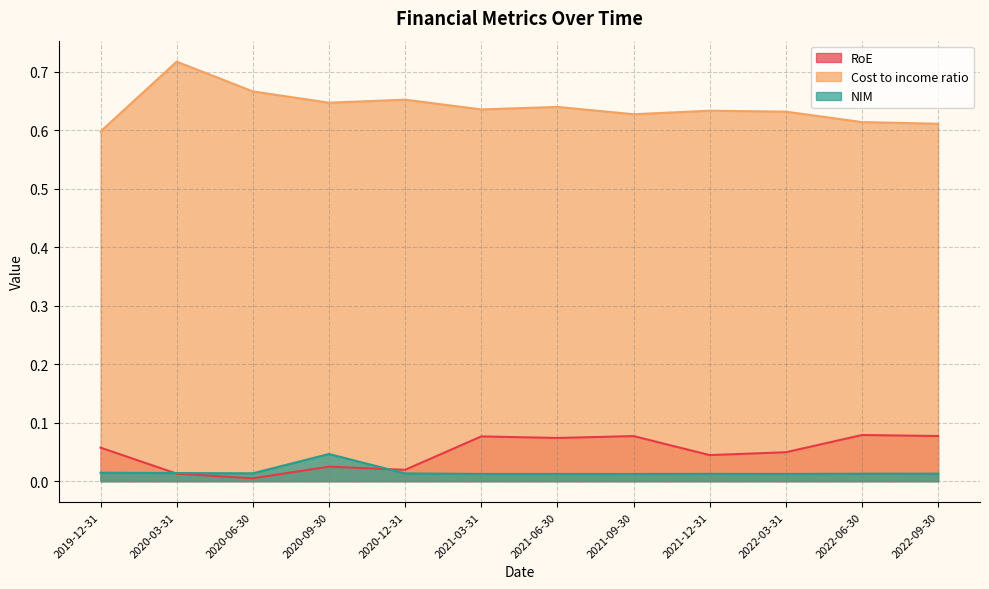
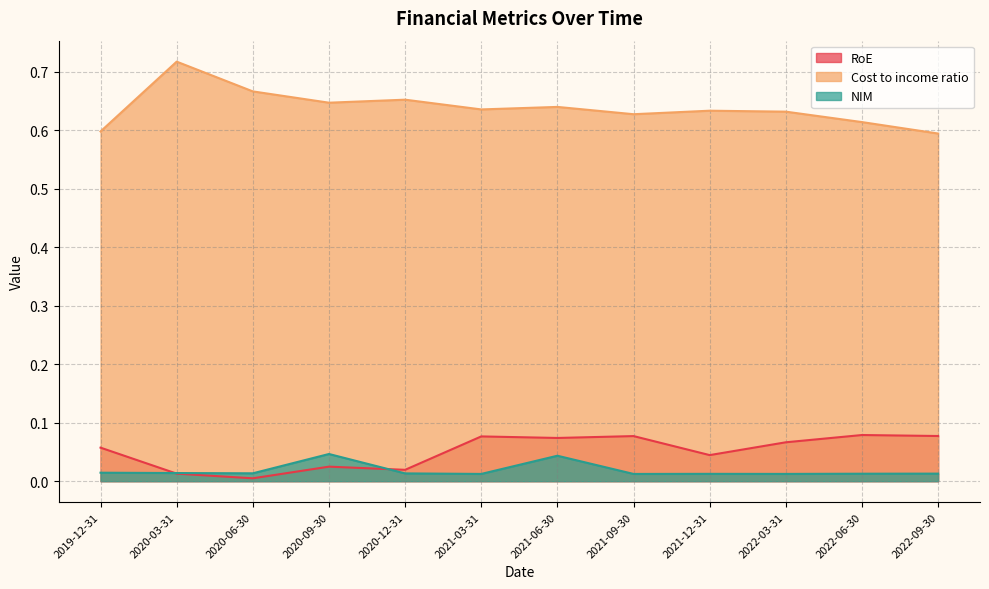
  {
    "RoE": {
      "2019-12-31": 0.06,
      "2020-06-30": 0.00,
      "2020-09-30": 0.02,
      "2020-12-31": 0.02,
      "2021-03-31": 0.08,
      "2021-06-30": 0.07,
      "2021-09-30": 0.08,
      "2021-12-31": 0.04,
-     "2022-03-31": 0.05,
+     "2022-03-31": 0.07,
      "2022-06-30": 0.08,
      "2022-09-30": 0.08
    },
    "Cost to income ratio": {
      "2019-12-31": 0.60,
      "2020-03-31": 0.72,
      "2020-06-30": 0.67,
      "2020-09-30": 0.65,
      "2020-12-31": 0.65,
      "2021-03-31": 0.64,
      "2021-06-30": 0.64,
      "2021-09-30": 0.63,
      "2021-12-31": 0.63,
      "2022-03-31": 0.63,
      "2022-06-30": 0.61,
-     "2022-09-30": 0.61
+     "2022-09-30": 0.59
    },
    "NIM": {
      "2019-12-31": 0.01,
      "2020-06-30": 0.01,
      "2020-09-30": 0.05,
      "2020-12-31": 0.01,
      "2021-03-31": 0.01,
-     "2021-06-30": 0.01,
+     "2021-06-30": 0.04,
      "2021-09-30": 0.01,
      "2021-12-31": 0.01,
      "2022-03-31": 0.01,
      "2022-06-30": 0.01,
      "2022-09-30": 0.01
    }
  }
